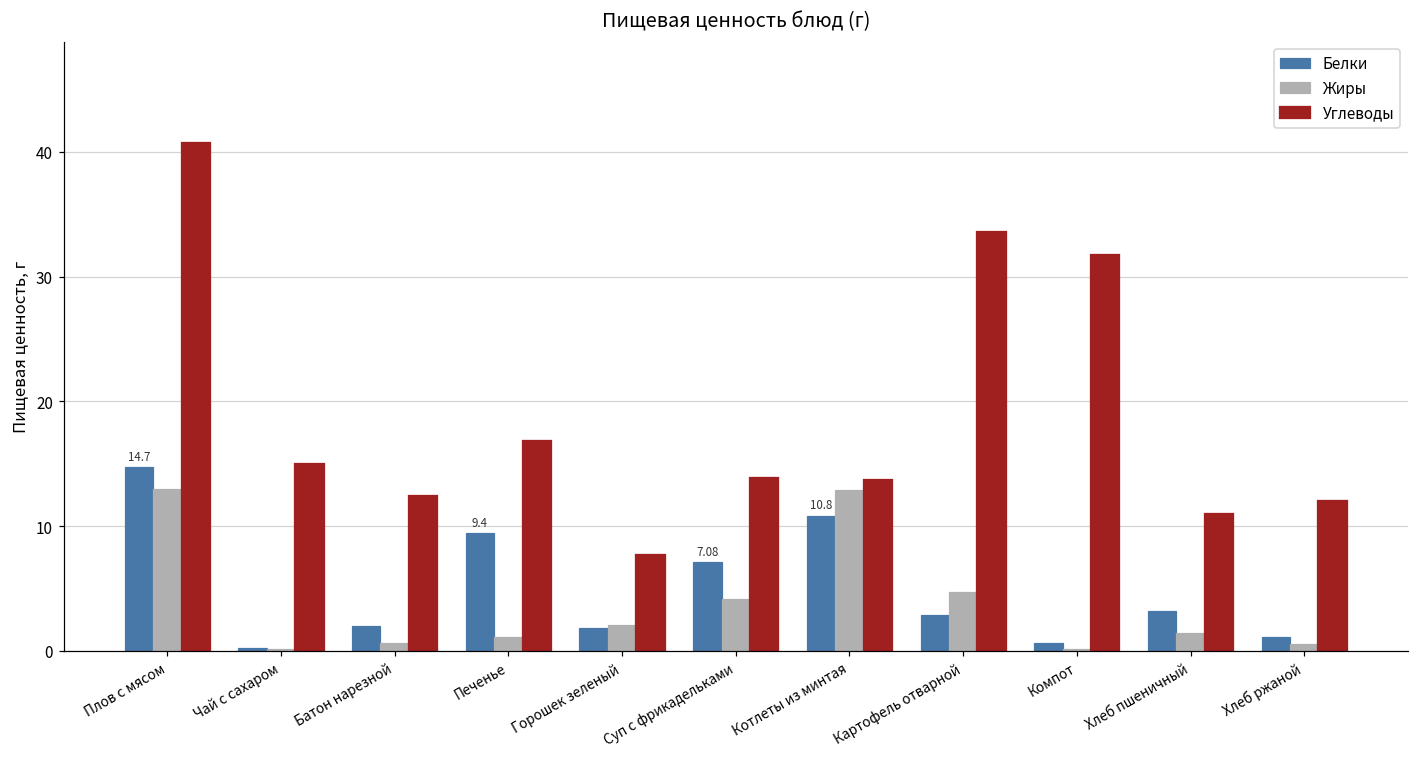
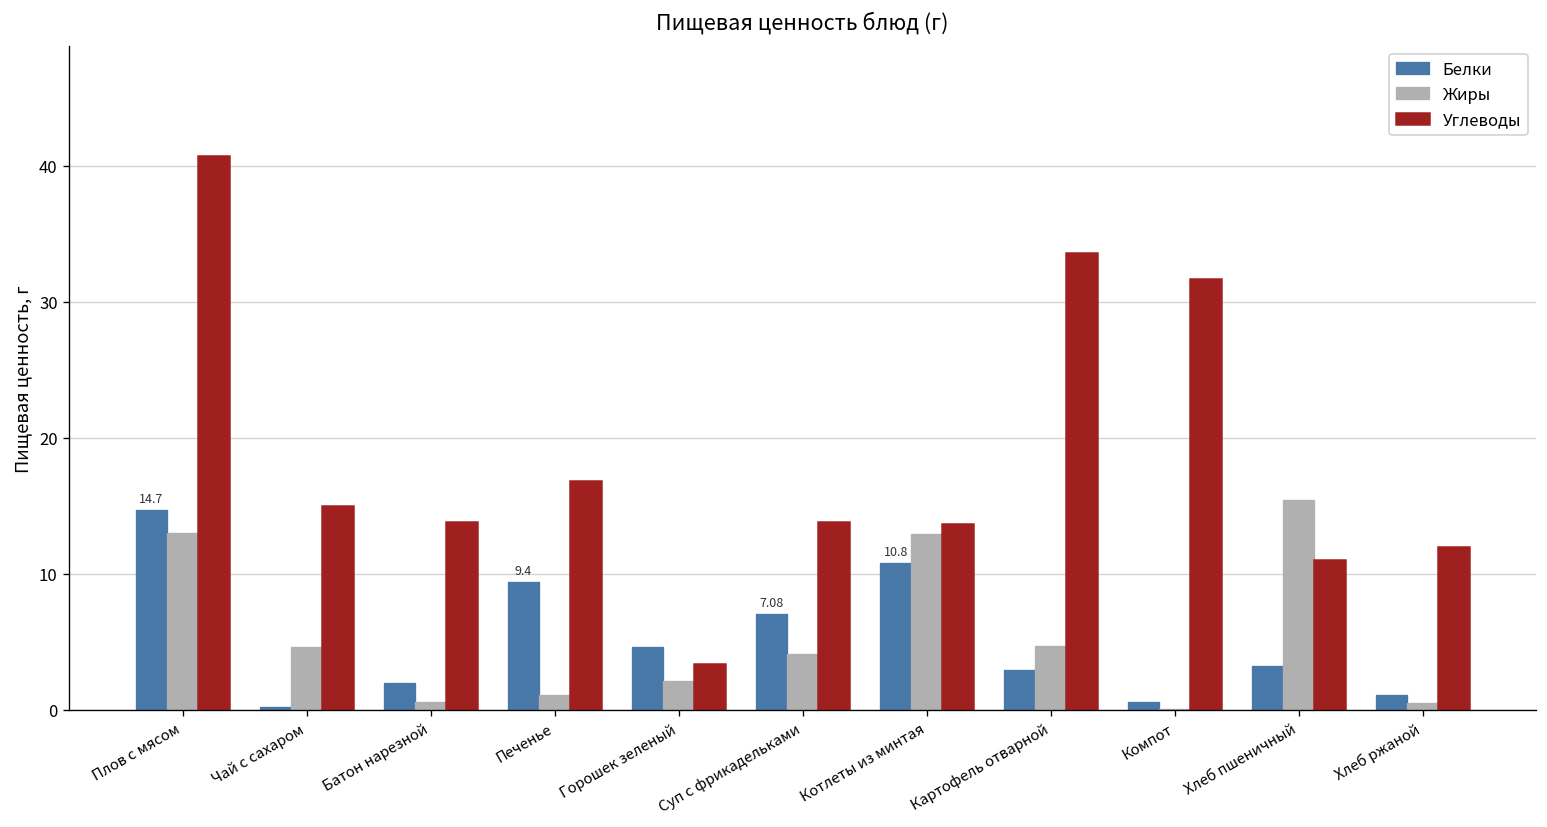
  {
    "Белки": {
      "Батон нарезной": 2.0,
-     "Горошек зеленый": 1.8,
+     "Горошек зеленый": 4.6,
      "Картофель отварной": 2.9,
      "Компот": 0.6,
      "Хлеб пшеничный": 3.2,
      "Хлеб ржаной": 1.1
    },
    "Жиры": {
      "Плов с мясом": 13.0,
-     "Чай с сахаром": 0.1,
+     "Чай с сахаром": 4.6,
      "Батон нарезной": 0.6,
      "Печенье": 1.1,
      "Горошек зеленый": 2.1,
      "Суп с фрикадельками": 4.1,
      "Котлеты из минтая": 12.9,
      "Картофель отварной": 4.7,
-     "Хлеб пшеничный": 1.4,
+     "Хлеб пшеничный": 15.4,
      "Хлеб ржаной": 0.5
    },
    "Углеводы": {
      "Плов с мясом": 40.7,
      "Чай с сахаром": 15.0,
-     "Батон нарезной": 12.4,
+     "Батон нарезной": 13.8,
      "Печенье": 16.8,
-     "Горошек зеленый": 7.7,
+     "Горошек зеленый": 3.4,
      "Суп с фрикадельками": 13.9,
      "Котлеты из минтая": 13.7,
      "Картофель отварной": 33.6,
      "Компот": 31.7,
      "Хлеб пшеничный": 11.0,
      "Хлеб ржаной": 12.0
    }
  }
